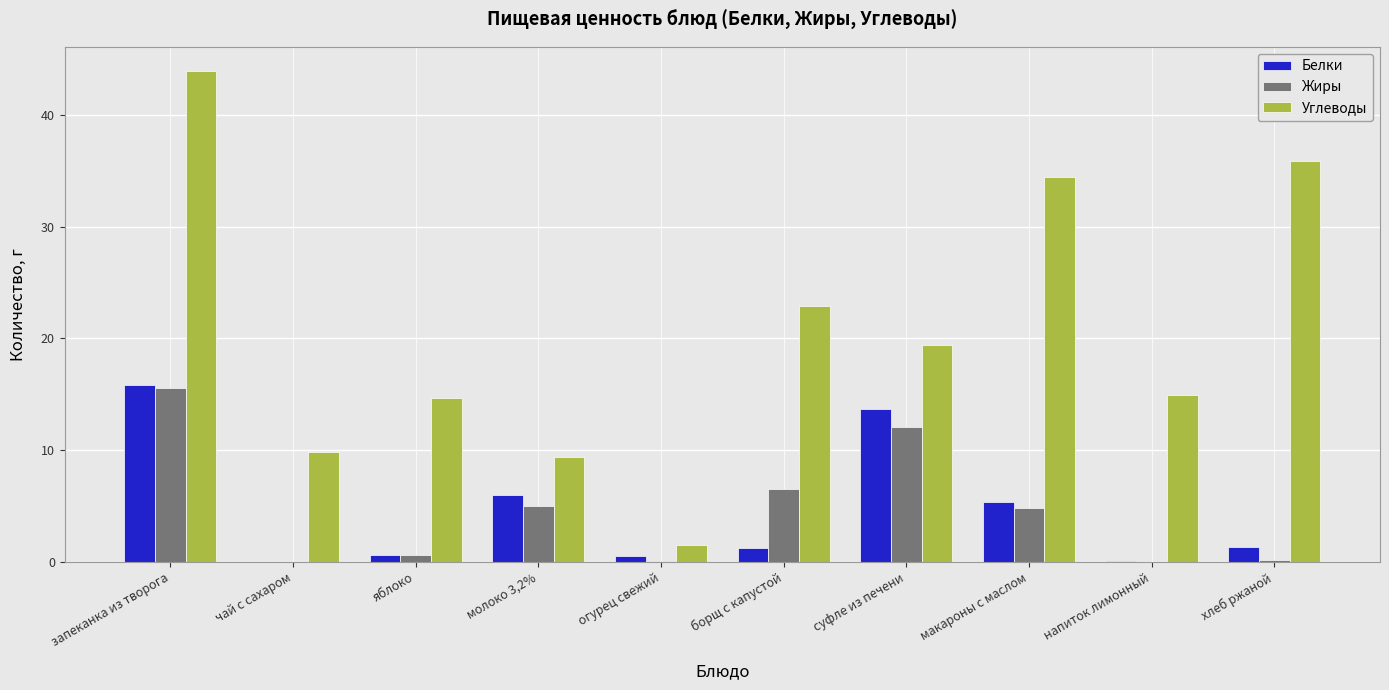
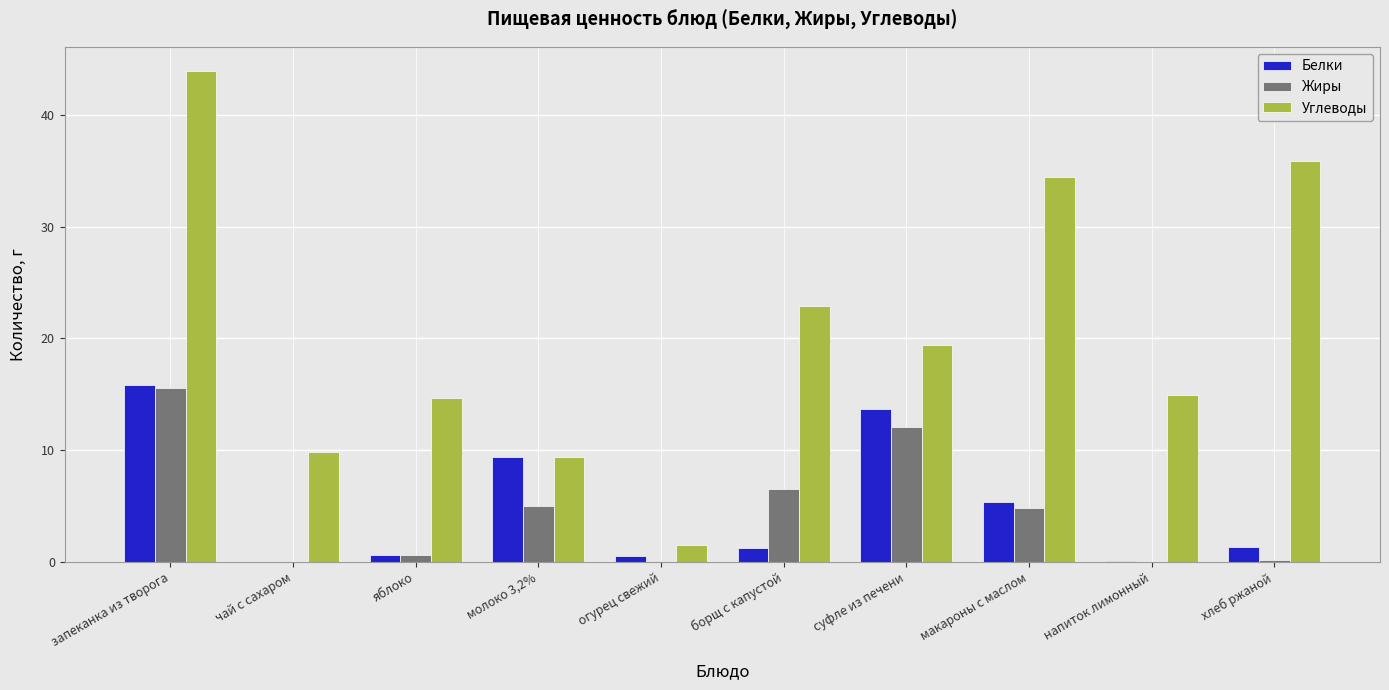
  {
    "Белки": {
      "запеканка из творога": 15.8,
      "чай с сахаром": 0.0,
      "яблоко": 0.6,
-     "молоко 3,2%": 6.0,
+     "молоко 3,2%": 9.4,
      "огурец свежий": 0.5,
      "борщ с капустой": 1.2,
      "суфле из печени": 13.7,
      "макароны с маслом": 5.4,
      "хлеб ржаной": 1.3
    },
    "Жиры": {
      "запеканка из творога": 15.6,
      "чай с сахаром": 0.0,
      "яблоко": 0.6,
      "молоко 3,2%": 5.0,
      "борщ с капустой": 6.5,
      "суфле из печени": 12.1,
      "макароны с маслом": 4.8,
      "напиток лимонный": 0.0
    },
    "Углеводы": {
      "запеканка из творога": 43.9,
      "чай с сахаром": 9.8,
      "яблоко": 14.7,
      "молоко 3,2%": 9.4,
      "огурец свежий": 1.5,
      "борщ с капустой": 22.9,
      "суфле из печени": 19.4,
      "макароны с маслом": 34.4,
      "напиток лимонный": 14.9,
      "хлеб ржаной": 35.9
    }
  }
